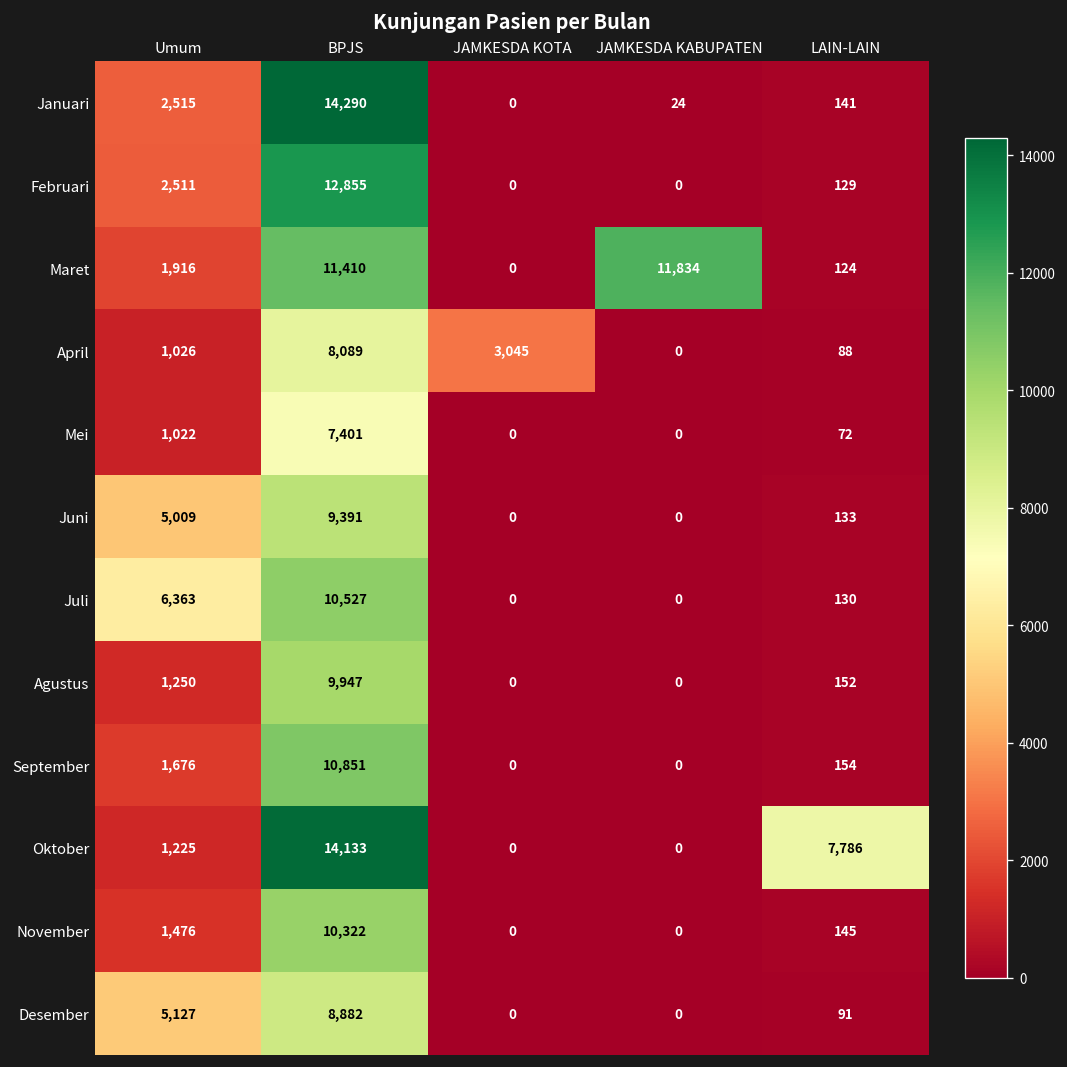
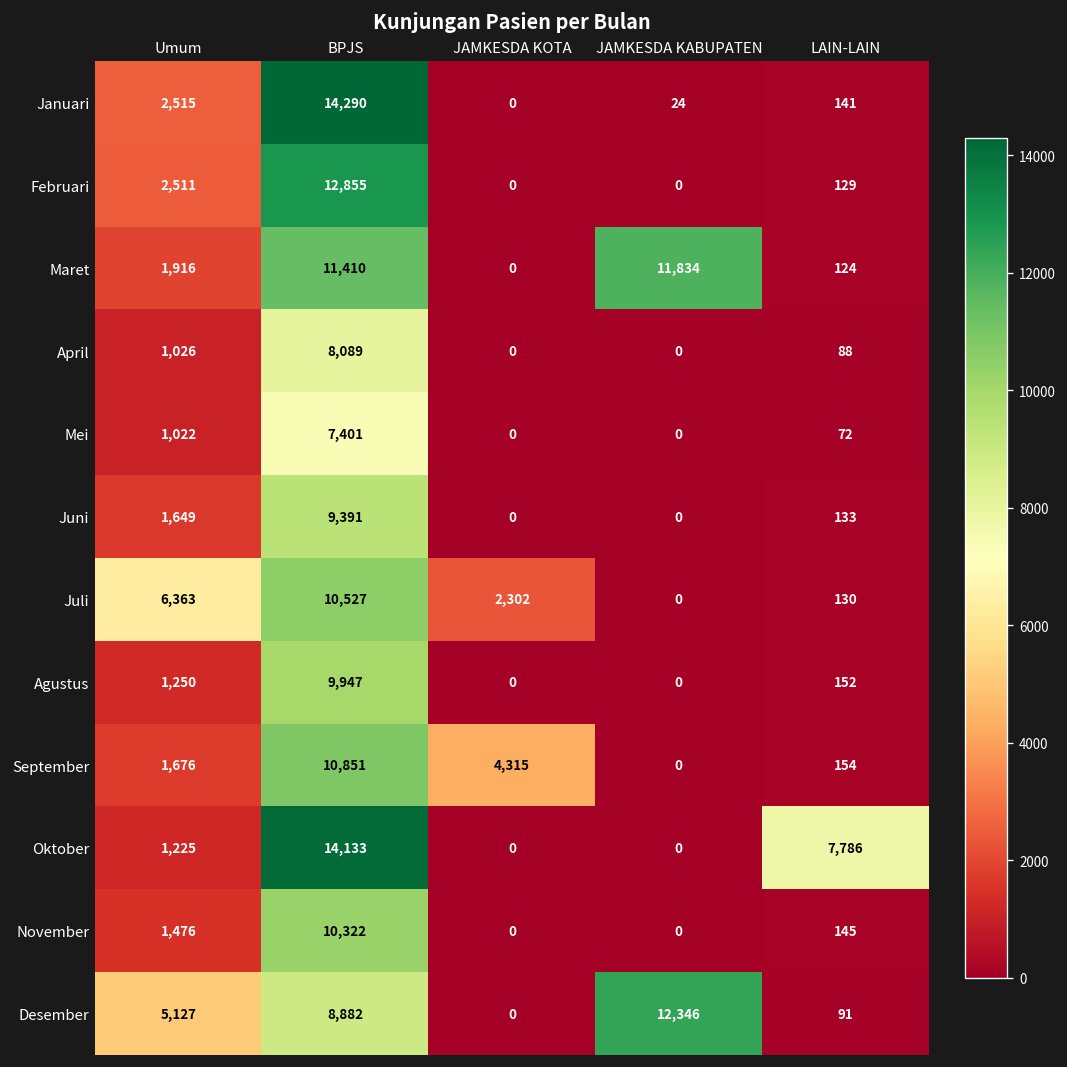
  {
    "Januari": {
      "Umum": "2,515",
      "BPJS": "14,290",
      "JAMKESDA KOTA": "0",
      "JAMKESDA KABUPATEN": "24",
      "LAIN-LAIN": "141"
    },
    "Februari": {
      "Umum": "2,511",
      "BPJS": "12,855",
      "JAMKESDA KOTA": "0",
      "JAMKESDA KABUPATEN": "0",
      "LAIN-LAIN": "129"
    },
    "Maret": {
      "Umum": "1,916",
      "BPJS": "11,410",
      "JAMKESDA KOTA": "0",
      "JAMKESDA KABUPATEN": "11,834",
      "LAIN-LAIN": "124"
    },
    "April": {
      "Umum": "1,026",
      "BPJS": "8,089",
-     "JAMKESDA KOTA": "3,045",
+     "JAMKESDA KOTA": "0",
      "JAMKESDA KABUPATEN": "0",
      "LAIN-LAIN": "88"
    },
    "Mei": {
      "Umum": "1,022",
      "BPJS": "7,401",
      "JAMKESDA KOTA": "0",
      "JAMKESDA KABUPATEN": "0",
      "LAIN-LAIN": "72"
    },
    "Juni": {
-     "Umum": "5,009",
+     "Umum": "1,649",
      "BPJS": "9,391",
      "JAMKESDA KOTA": "0",
      "JAMKESDA KABUPATEN": "0",
      "LAIN-LAIN": "133"
    },
    "Juli": {
      "Umum": "6,363",
      "BPJS": "10,527",
-     "JAMKESDA KOTA": "0",
+     "JAMKESDA KOTA": "2,302",
      "JAMKESDA KABUPATEN": "0",
      "LAIN-LAIN": "130"
    },
    "Agustus": {
      "Umum": "1,250",
      "BPJS": "9,947",
      "JAMKESDA KOTA": "0",
      "JAMKESDA KABUPATEN": "0",
      "LAIN-LAIN": "152"
    },
    "September": {
      "Umum": "1,676",
      "BPJS": "10,851",
-     "JAMKESDA KOTA": "0",
+     "JAMKESDA KOTA": "4,315",
      "JAMKESDA KABUPATEN": "0",
      "LAIN-LAIN": "154"
    },
    "Oktober": {
      "Umum": "1,225",
      "BPJS": "14,133",
      "JAMKESDA KOTA": "0",
      "JAMKESDA KABUPATEN": "0",
      "LAIN-LAIN": "7,786"
    },
    "November": {
      "Umum": "1,476",
      "BPJS": "10,322",
      "JAMKESDA KOTA": "0",
      "JAMKESDA KABUPATEN": "0",
      "LAIN-LAIN": "145"
    },
    "Desember": {
      "Umum": "5,127",
      "BPJS": "8,882",
      "JAMKESDA KOTA": "0",
-     "JAMKESDA KABUPATEN": "0",
+     "JAMKESDA KABUPATEN": "12,346",
      "LAIN-LAIN": "91"
    }
  }
